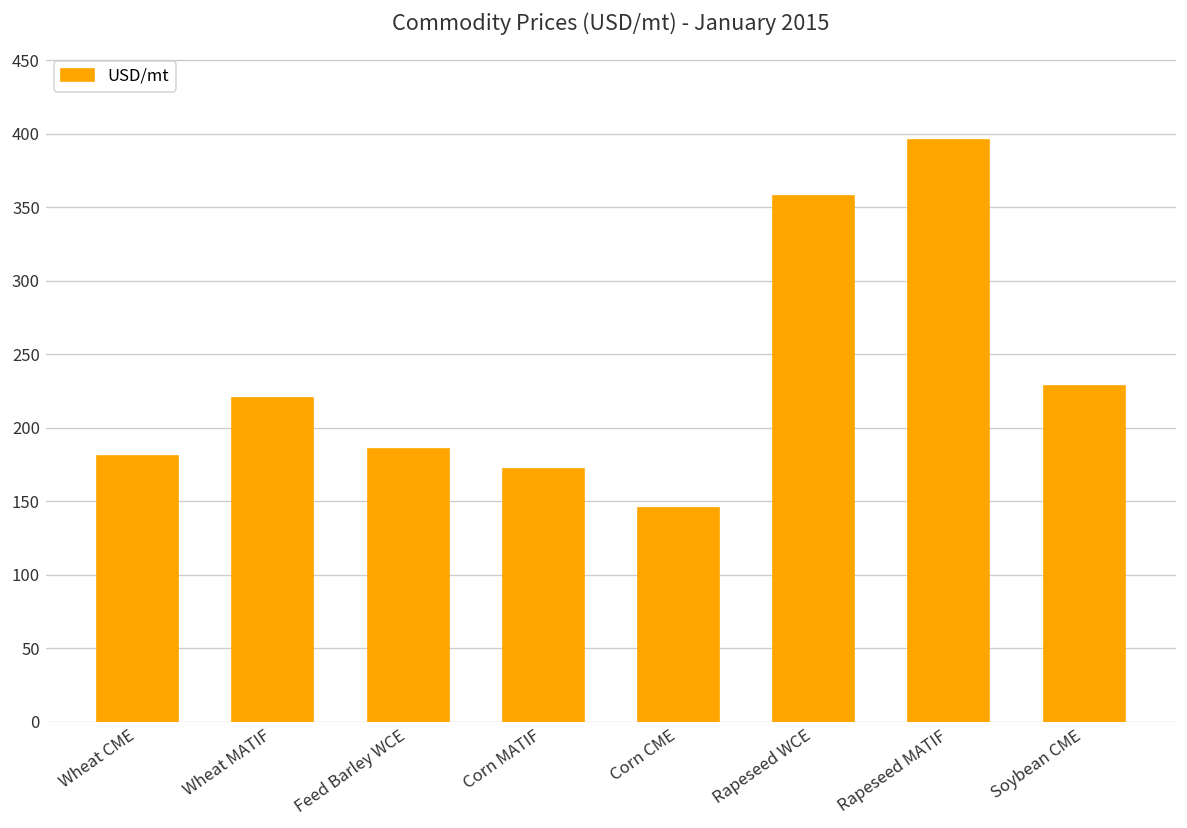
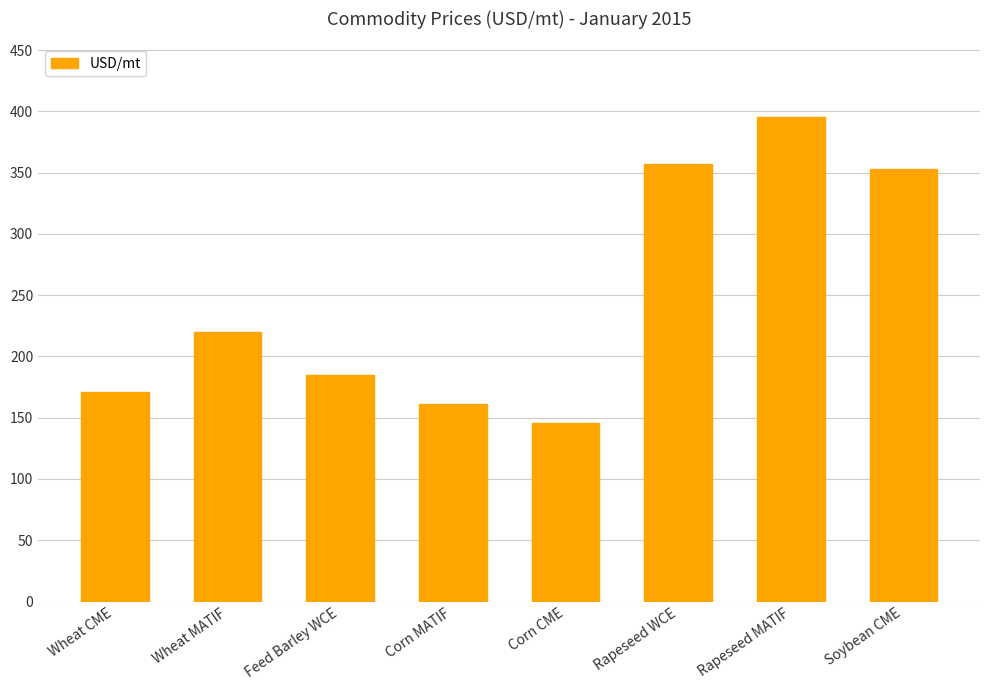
  {
-   "Wheat CME": 181,
+   "Wheat CME": 171,
    "Wheat MATIF": 220,
    "Feed Barley WCE": 185,
-   "Corn MATIF": 172,
+   "Corn MATIF": 161,
    "Corn CME": 146,
    "Rapeseed WCE": 357,
    "Rapeseed MATIF": 396,
-   "Soybean CME": 229
+   "Soybean CME": 353
  }
